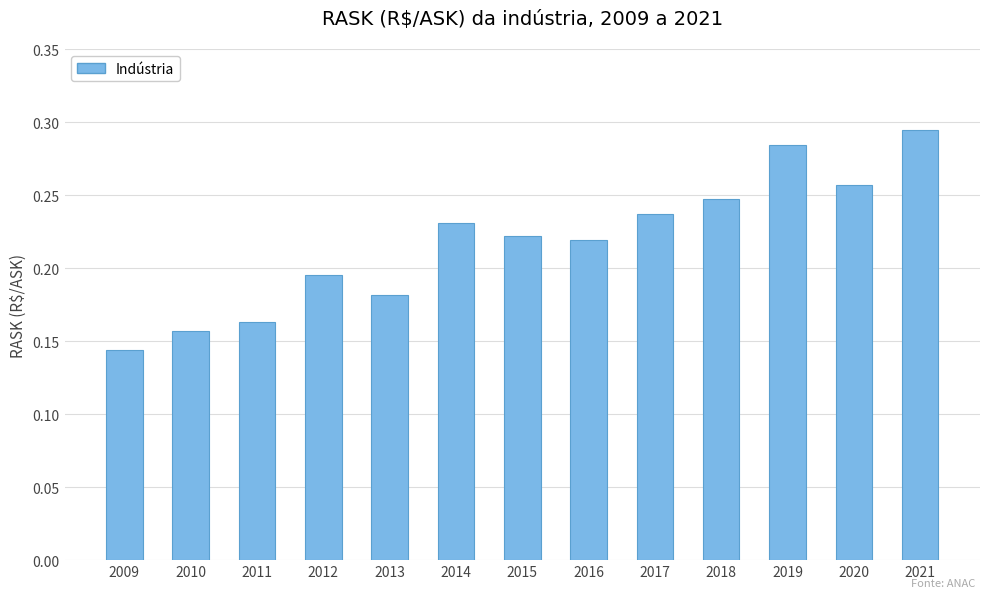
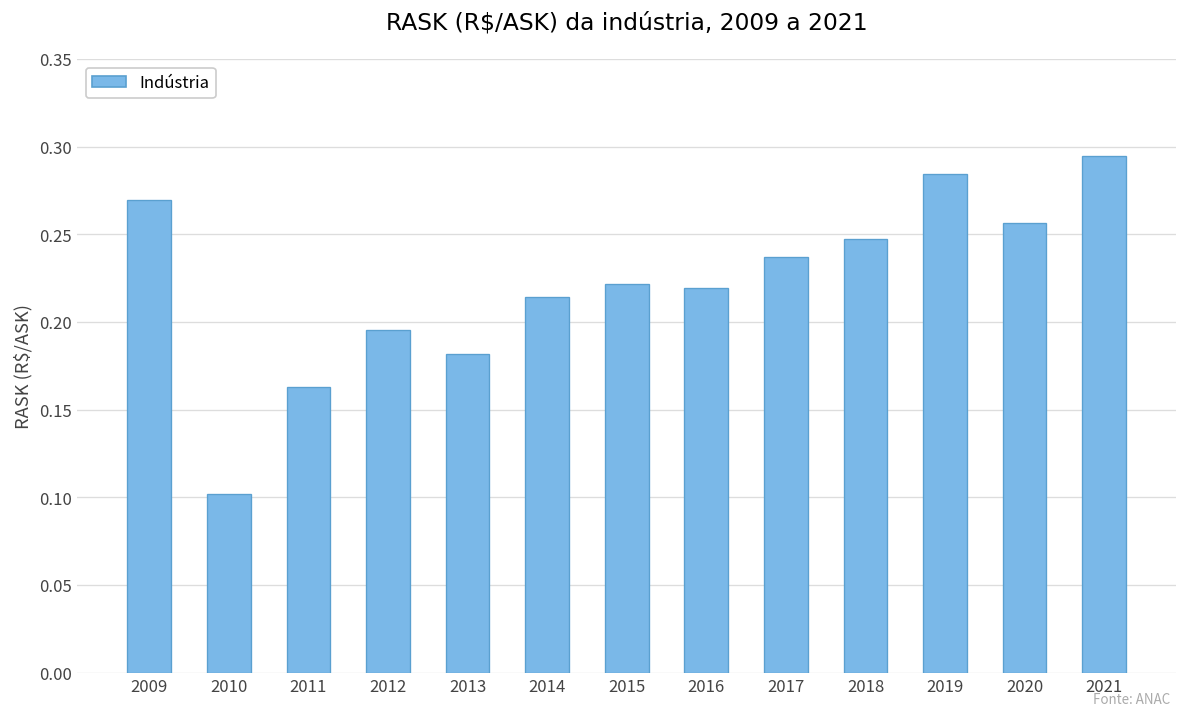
  {
-   "2009": 0.144,
-   "2010": 0.157,
+   "2009": 0.270,
+   "2010": 0.102,
    "2011": 0.163,
    "2012": 0.195,
    "2013": 0.182,
-   "2014": 0.231,
+   "2014": 0.214,
    "2015": 0.222,
    "2016": 0.219,
    "2017": 0.237,
    "2018": 0.247,
    "2019": 0.284,
    "2020": 0.257,
    "2021": 0.295
  }
